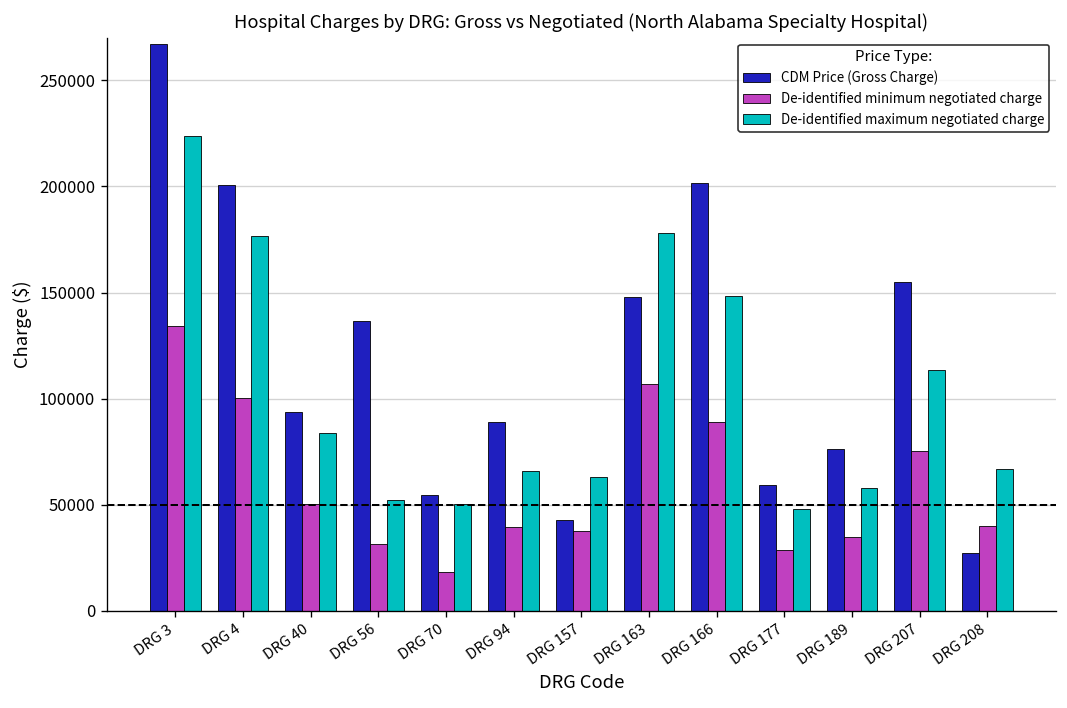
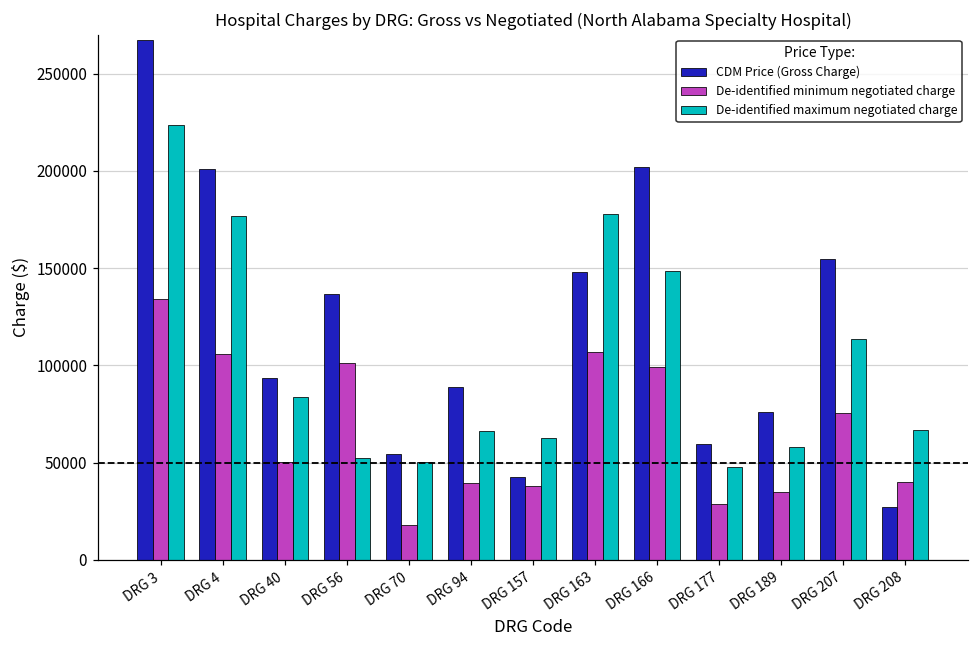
  {
    "CDM Price (Gross Charge)": {
      "DRG 3": 267000,
      "DRG 4": 201000,
      "DRG 40": 94000,
      "DRG 56": 137000,
      "DRG 70": 54000,
      "DRG 94": 89000,
      "DRG 157": 43000,
      "DRG 163": 148000,
      "DRG 166": 202000,
      "DRG 177": 59000,
      "DRG 189": 76000,
      "DRG 207": 155000,
      "DRG 208": 27000
    },
    "De-identified minimum negotiated charge": {
      "DRG 3": 134000,
-     "DRG 4": 100000,
+     "DRG 4": 106000,
      "DRG 40": 50000,
-     "DRG 56": 31000,
+     "DRG 56": 101000,
      "DRG 70": 18000,
      "DRG 94": 40000,
      "DRG 157": 38000,
      "DRG 163": 107000,
-     "DRG 166": 89000,
+     "DRG 166": 99000,
      "DRG 177": 29000,
      "DRG 189": 35000,
      "DRG 207": 75000,
      "DRG 208": 40000
    },
    "De-identified maximum negotiated charge": {
      "DRG 3": 224000,
      "DRG 4": 177000,
      "DRG 40": 84000,
      "DRG 56": 52000,
      "DRG 70": 50000,
      "DRG 94": 66000,
      "DRG 157": 63000,
      "DRG 163": 178000,
      "DRG 166": 148000,
      "DRG 177": 48000,
      "DRG 189": 58000,
      "DRG 207": 114000,
      "DRG 208": 67000
    }
  }
